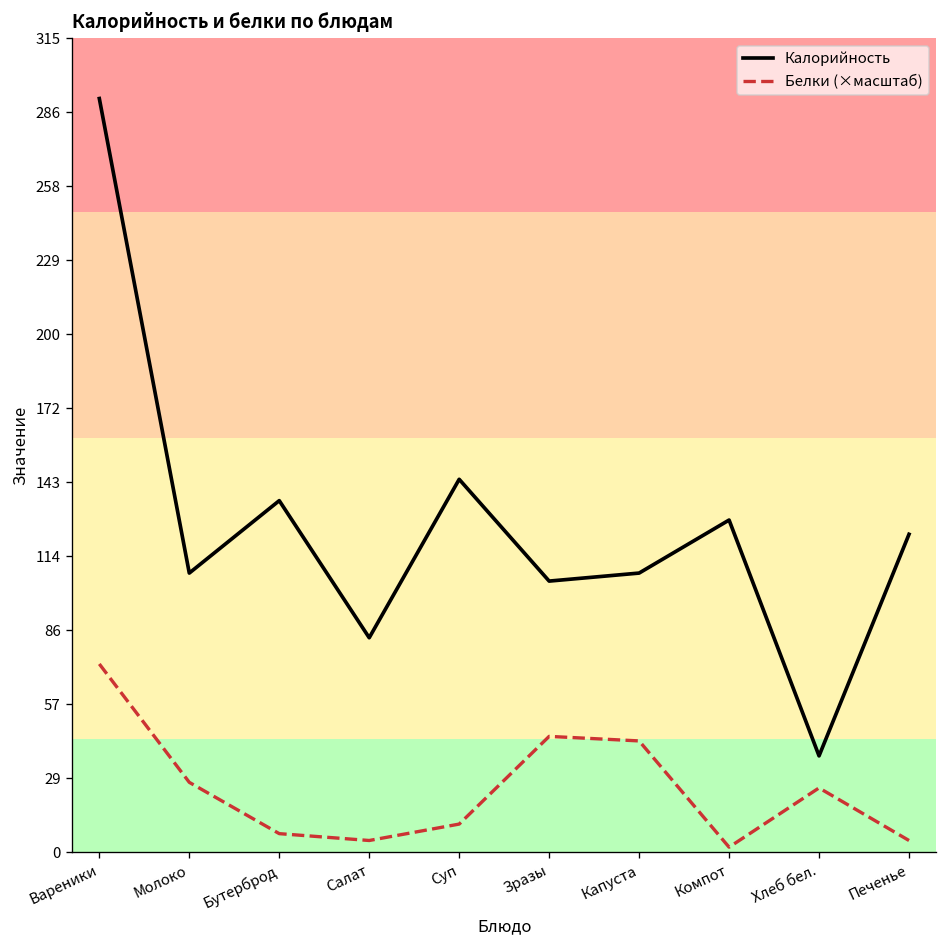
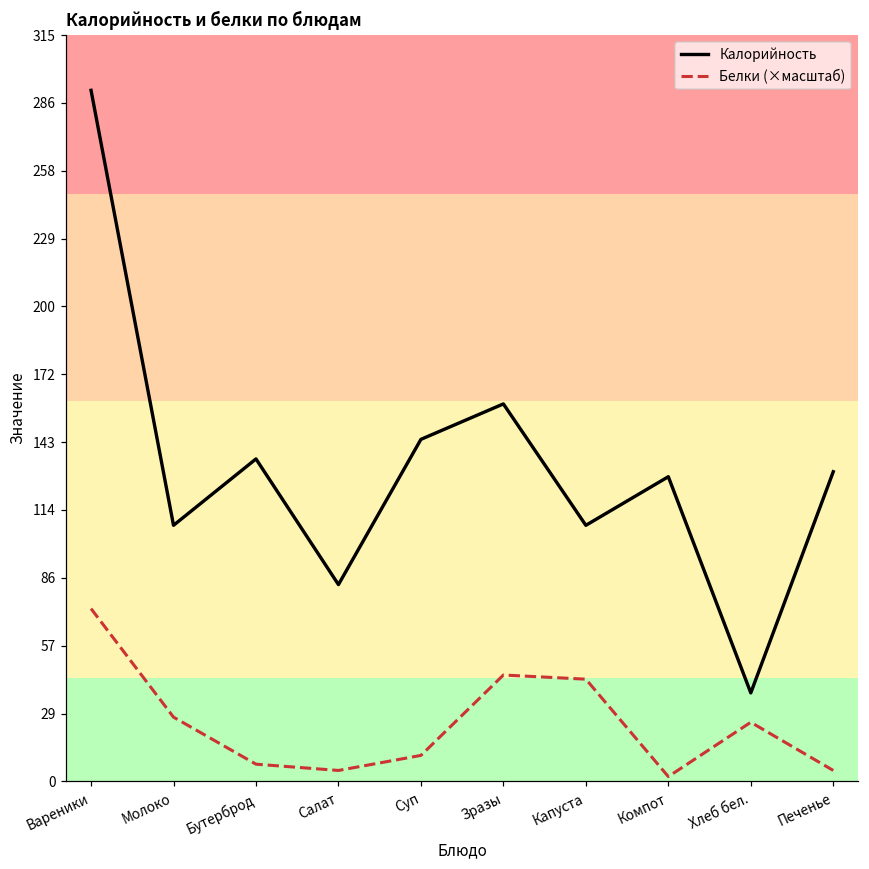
  {
    "Калорийность": {
      "Вареники": 291,
      "Молоко": 108,
      "Бутерброд": 136,
      "Салат": 83,
      "Суп": 144,
-     "Зразы": 105,
+     "Зразы": 159,
      "Капуста": 108,
      "Компот": 129,
      "Хлеб бел.": 37,
-     "Печенье": 123
+     "Печенье": 131
    },
    "Белки (×масштаб)": {
      "Вареники": 73,
      "Молоко": 27,
      "Бутерброд": 7,
      "Салат": 5,
      "Суп": 11,
      "Зразы": 45,
      "Капуста": 43,
      "Компот": 2,
      "Хлеб бел.": 25,
      "Печенье": 5
    }
  }
